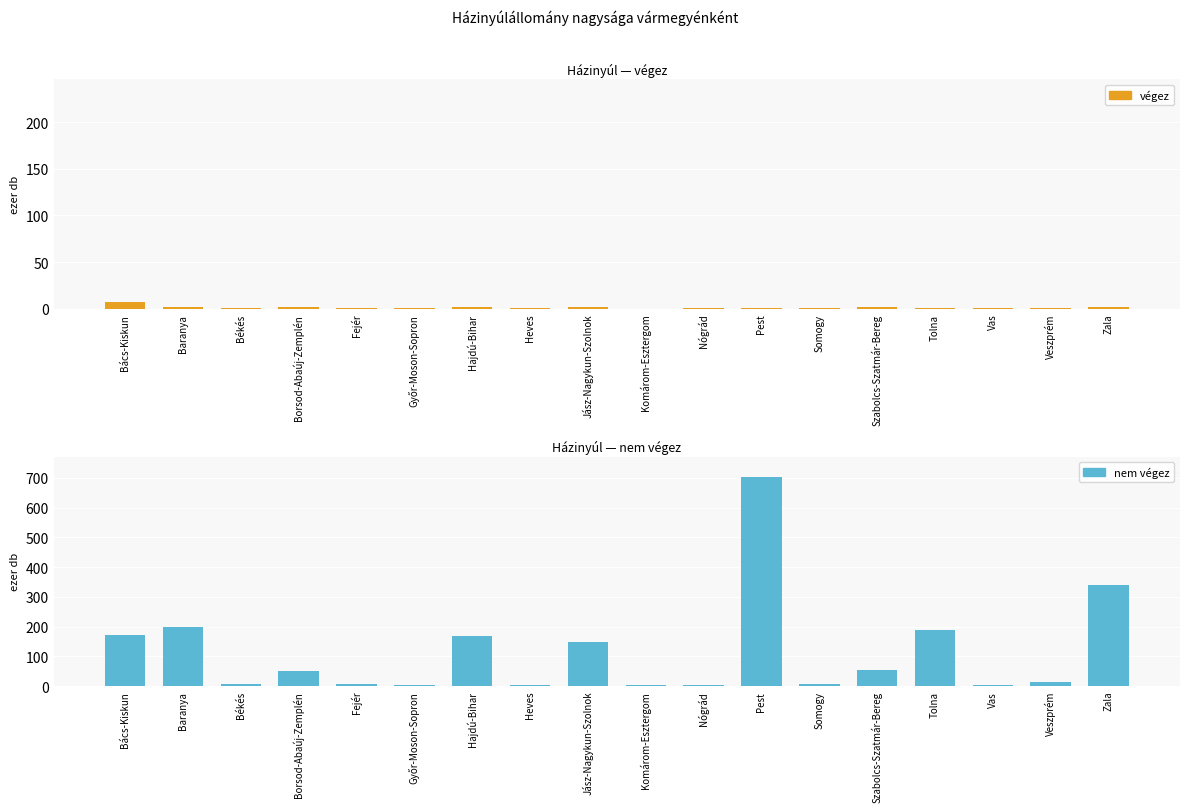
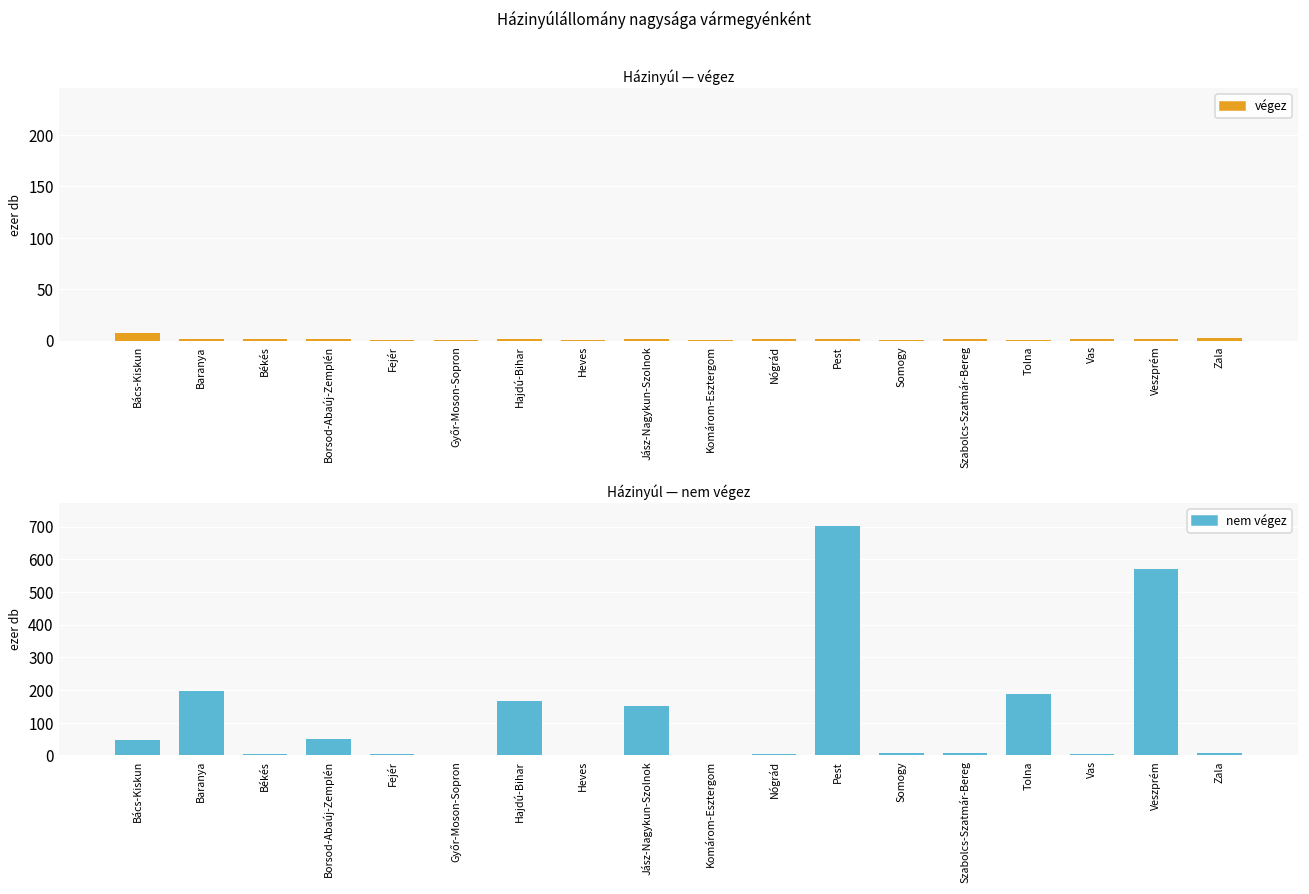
  {
    "Házinyúl — végez": {
      "Bács-Kiskun": 10
    },
    "Házinyúl — nem végez": {
-     "Bács-Kiskun": 170,
+     "Bács-Kiskun": 50,
      "Baranya": 200,
      "Borsod-Abaúj-Zemplén": 50,
      "Hajdú-Bihar": 170,
      "Jász-Nagykun-Szolnok": 150,
      "Pest": 700,
-     "Szabolcs-Szatmár-Bereg": 60,
+     "Szabolcs-Szatmár-Bereg": 10,
      "Tolna": 190,
-     "Veszprém": 10,
-     "Zala": 340
+     "Veszprém": 570,
+     "Zala": 10
    }
  }
